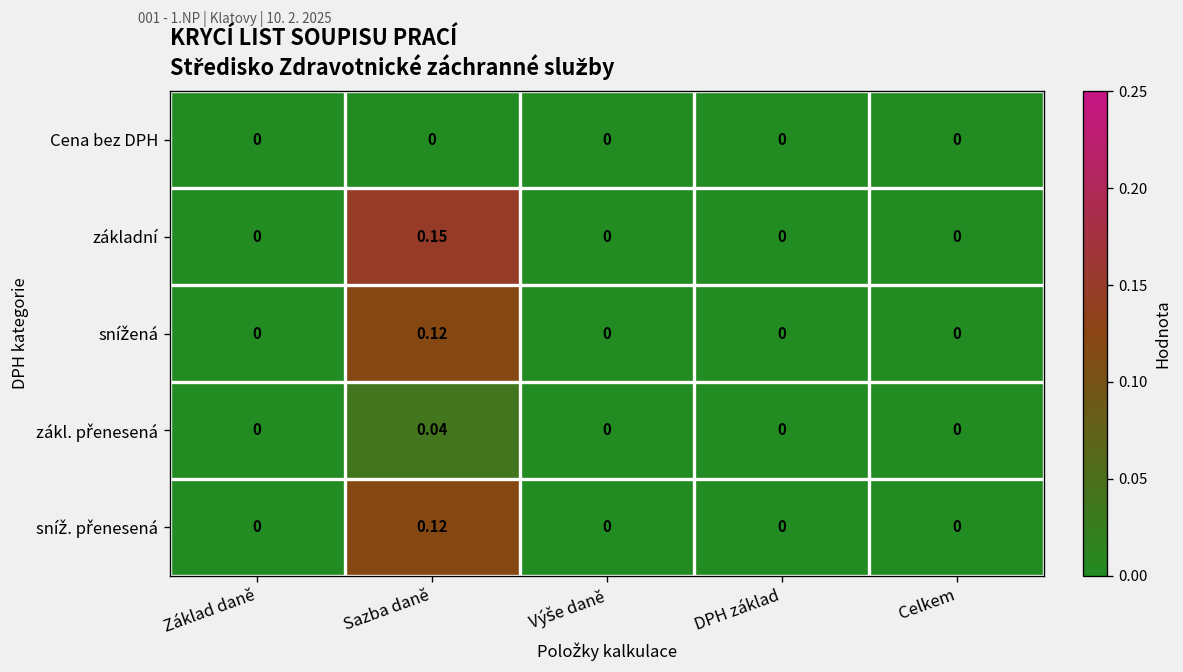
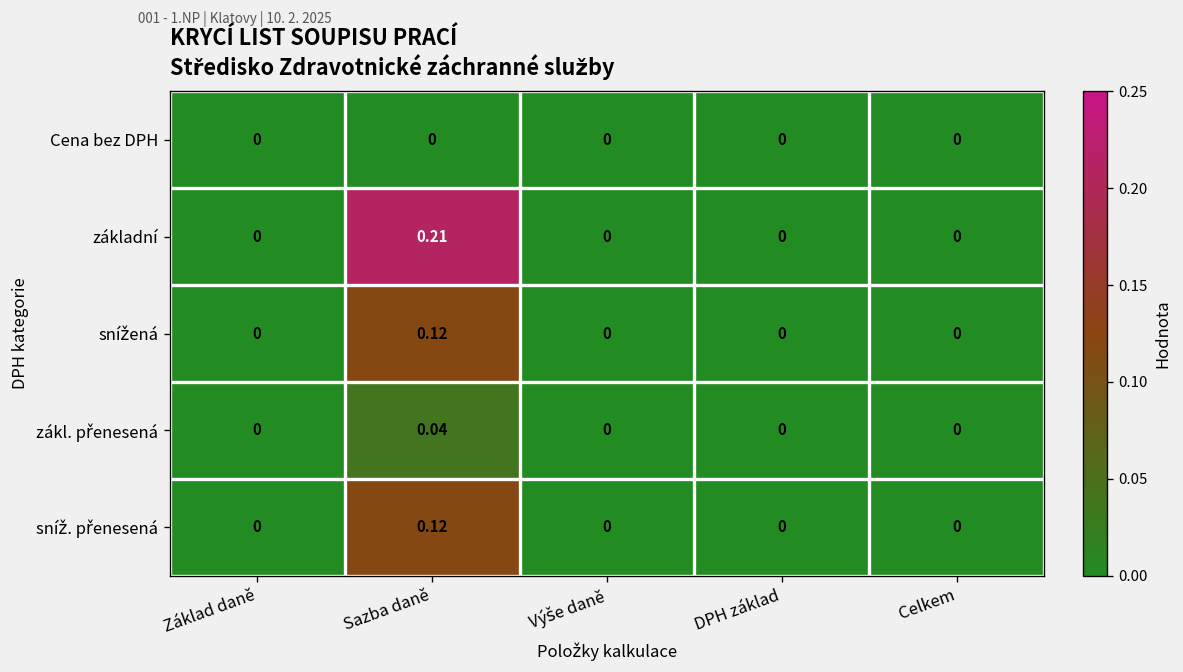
  {
    "Cena bez DPH": {
      "Základ daně": 0,
      "Sazba daně": 0,
      "Výše daně": 0,
      "DPH základ": 0,
      "Celkem": 0
    },
    "základní": {
      "Základ daně": 0,
-     "Sazba daně": 0.15,
+     "Sazba daně": 0.21,
      "Výše daně": 0,
      "DPH základ": 0,
      "Celkem": 0
    },
    "snížená": {
      "Základ daně": 0,
      "Sazba daně": 0.12,
      "Výše daně": 0,
      "DPH základ": 0,
      "Celkem": 0
    },
    "zákl. přenesená": {
      "Základ daně": 0,
      "Sazba daně": 0.04,
      "Výše daně": 0,
      "DPH základ": 0,
      "Celkem": 0
    },
    "sníž. přenesená": {
      "Základ daně": 0,
      "Sazba daně": 0.12,
      "Výše daně": 0,
      "DPH základ": 0,
      "Celkem": 0
    }
  }
